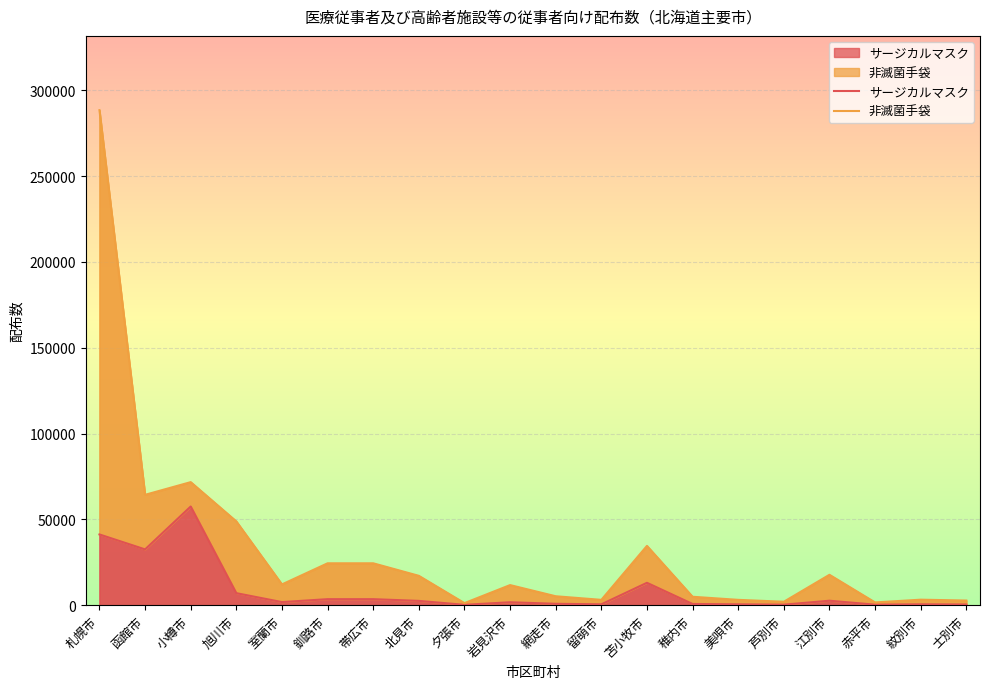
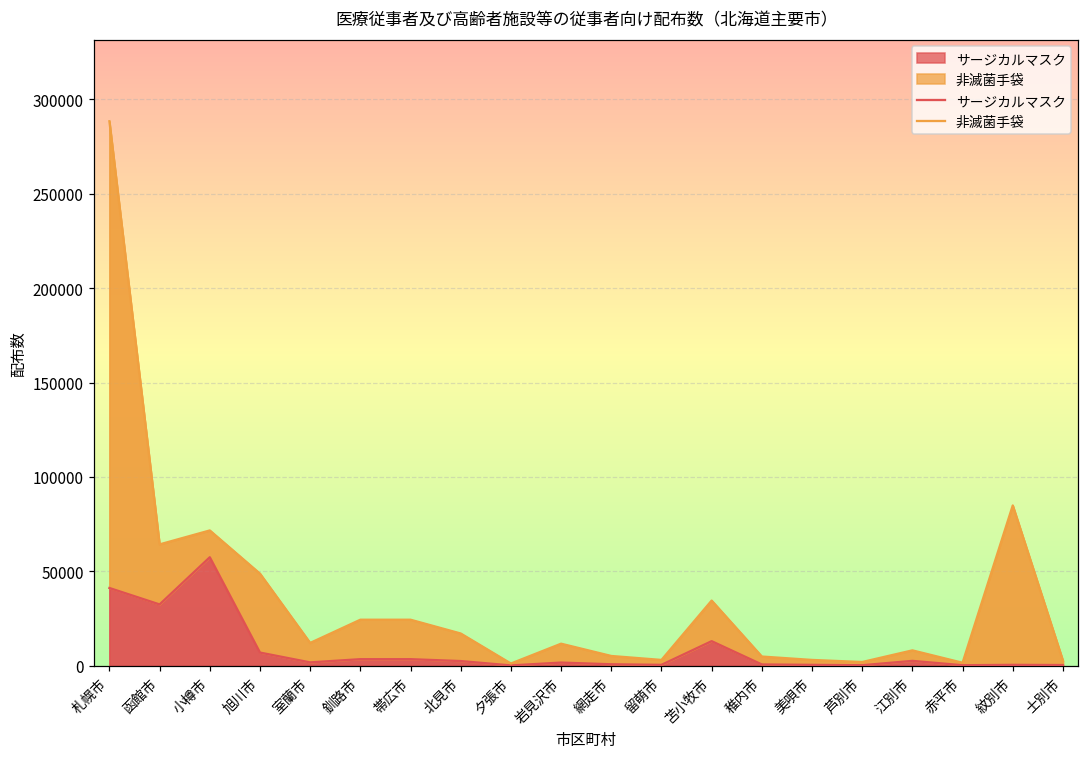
  {
    "サージカルマスク": {
      "札幌市": 41000,
      "函館市": 32000,
      "小樽市": 57000,
      "旭川市": 7000,
      "室蘭市": 2000,
      "釧路市": 4000,
      "帯広市": 4000,
      "北見市": 3000,
      "岩見沢市": 2000,
      "網走市": 1000,
      "留萌市": 1000,
      "苫小牧市": 13000,
      "稚内市": 1000,
      "美唄市": 1000,
      "芦別市": 0,
      "江別市": 3000,
      "紋別市": 1000,
      "士別市": 0
    },
    "非滅菌手袋": {
      "札幌市": 247000,
      "函館市": 32000,
      "小樽市": 14000,
      "旭川市": 42000,
      "室蘭市": 10000,
      "釧路市": 21000,
      "帯広市": 21000,
      "北見市": 15000,
      "岩見沢市": 10000,
      "網走市": 4000,
      "留萌市": 3000,
      "苫小牧市": 22000,
      "稚内市": 4000,
      "美唄市": 3000,
      "芦別市": 2000,
-     "江別市": 15000,
-     "紋別市": 3000,
+     "江別市": 6000,
+     "紋別市": 84000,
      "士別市": 2000
    }
  }
